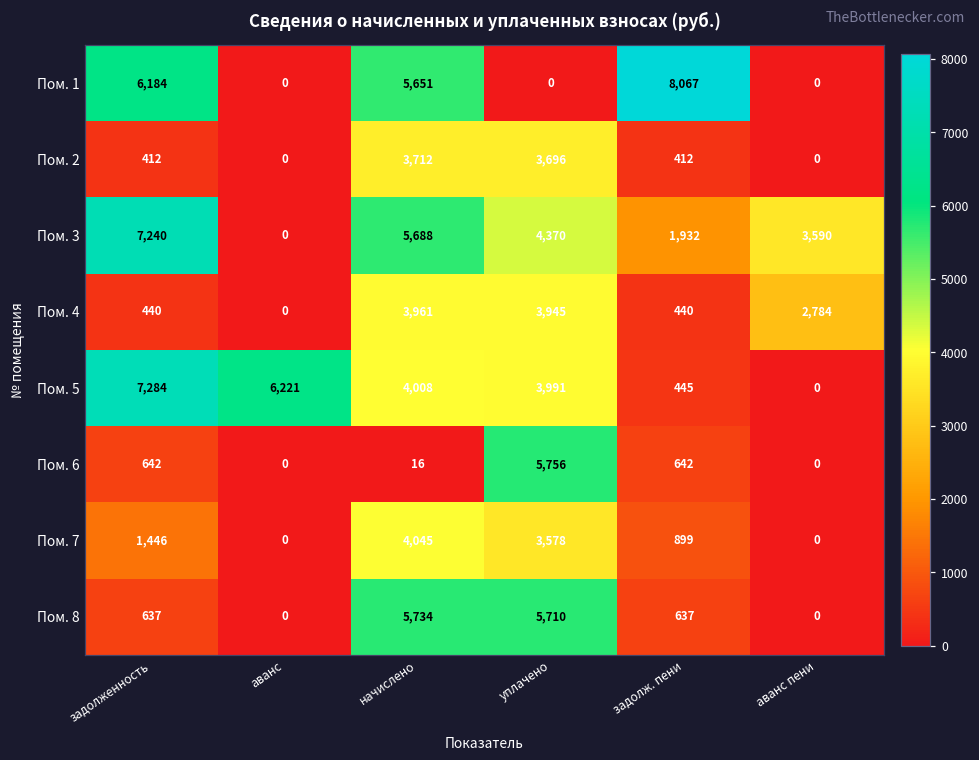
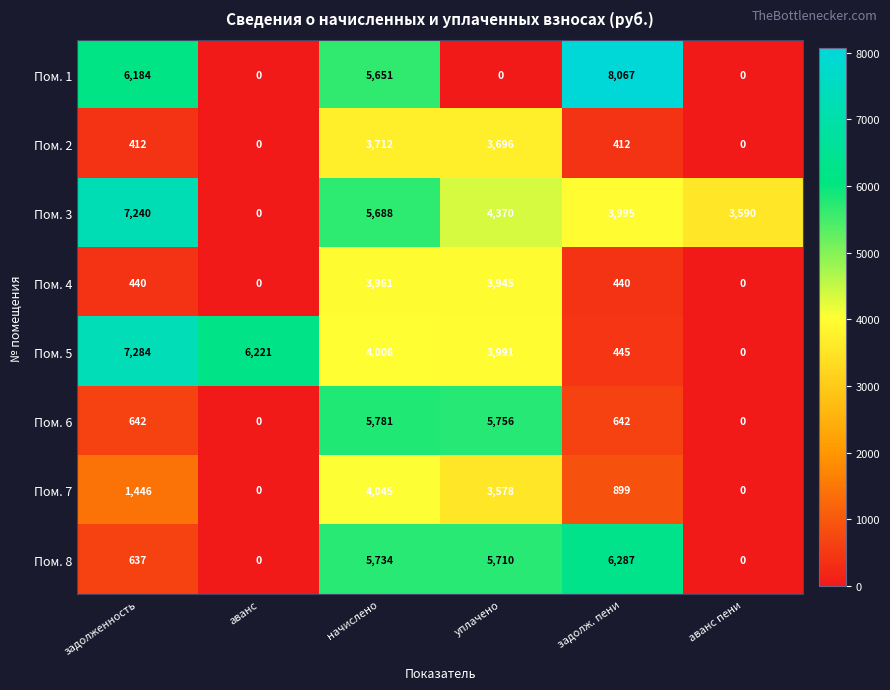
  {
    "Пом. 1": {
      "задолженность": "6,184",
      "аванс": "0",
      "начислено": "5,651",
      "уплачено": "0",
      "задолж. пени": "8,067",
      "аванс пени": "0"
    },
    "Пом. 2": {
      "задолженность": "412",
      "аванс": "0",
      "начислено": "3,712",
      "уплачено": "3,696",
      "задолж. пени": "412",
      "аванс пени": "0"
    },
    "Пом. 3": {
      "задолженность": "7,240",
      "аванс": "0",
      "начислено": "5,688",
      "уплачено": "4,370",
-     "задолж. пени": "1,932",
+     "задолж. пени": "3,995",
      "аванс пени": "3,590"
    },
    "Пом. 4": {
      "задолженность": "440",
      "аванс": "0",
      "начислено": "3,961",
      "уплачено": "3,945",
      "задолж. пени": "440",
-     "аванс пени": "2,784"
+     "аванс пени": "0"
    },
    "Пом. 5": {
      "задолженность": "7,284",
      "аванс": "6,221",
      "начислено": "4,008",
      "уплачено": "3,991",
      "задолж. пени": "445",
      "аванс пени": "0"
    },
    "Пом. 6": {
      "задолженность": "642",
      "аванс": "0",
-     "начислено": "16",
+     "начислено": "5,781",
      "уплачено": "5,756",
      "задолж. пени": "642",
      "аванс пени": "0"
    },
    "Пом. 7": {
      "задолженность": "1,446",
      "аванс": "0",
      "начислено": "4,045",
      "уплачено": "3,578",
      "задолж. пени": "899",
      "аванс пени": "0"
    },
    "Пом. 8": {
      "задолженность": "637",
      "аванс": "0",
      "начислено": "5,734",
      "уплачено": "5,710",
-     "задолж. пени": "637",
+     "задолж. пени": "6,287",
      "аванс пени": "0"
    }
  }
